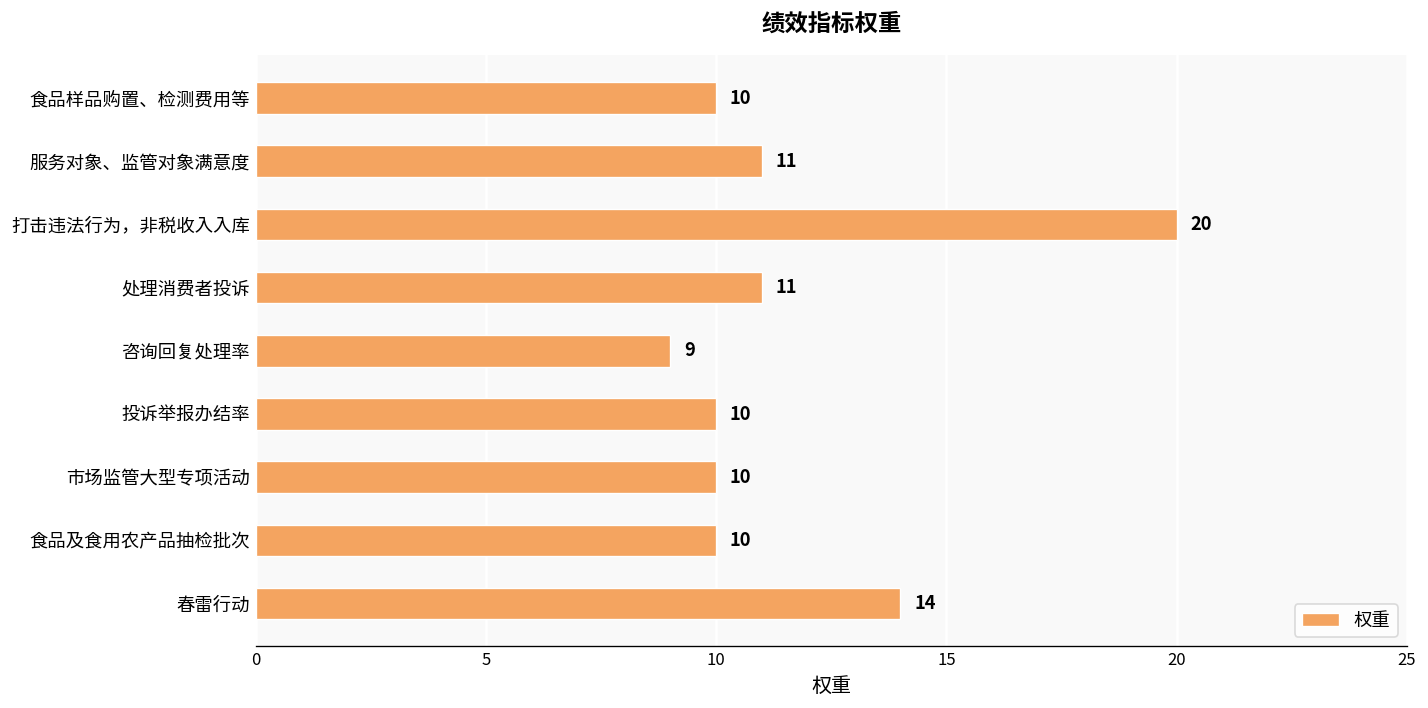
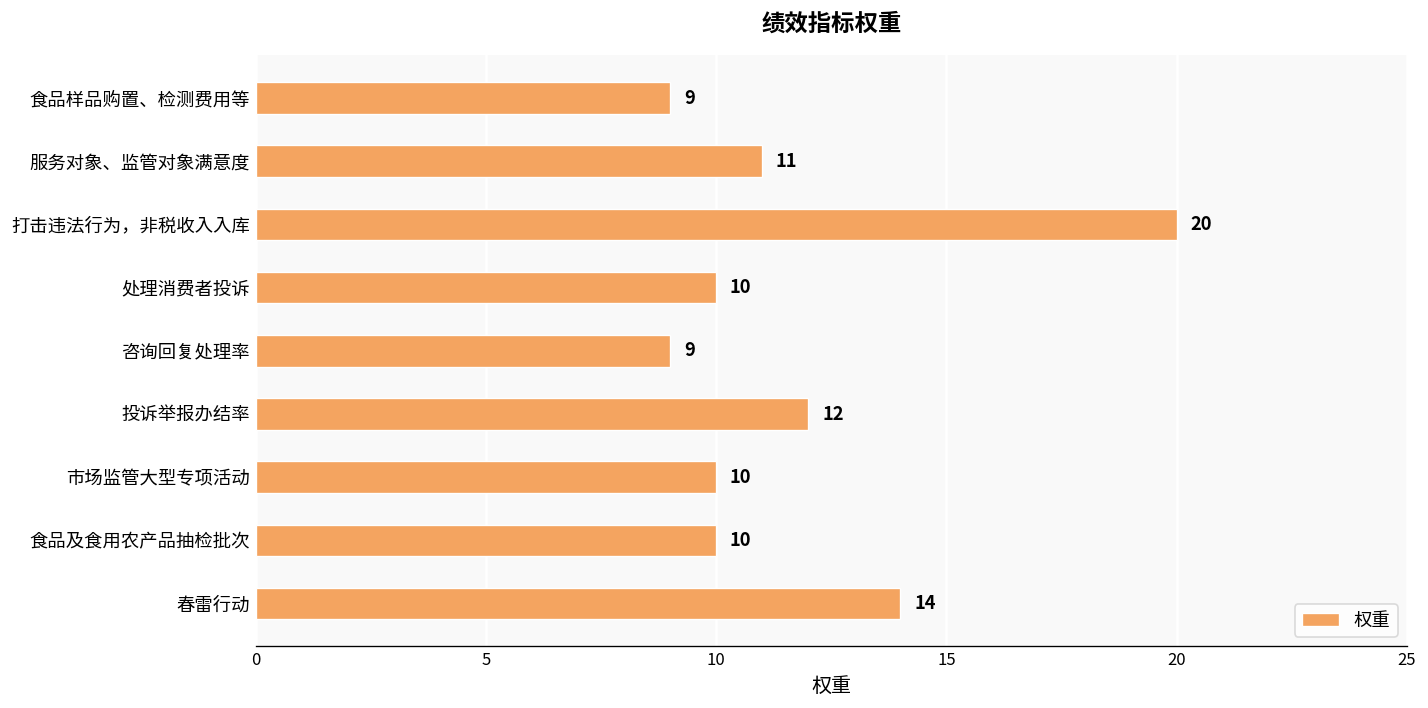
  {
-   "食品样品购置、检测费用等": 10,
+   "食品样品购置、检测费用等": 9,
    "服务对象、监管对象满意度": 11,
    "打击违法行为，非税收入入库": 20,
-   "处理消费者投诉": 11,
+   "处理消费者投诉": 10,
    "咨询回复处理率": 9,
-   "投诉举报办结率": 10,
+   "投诉举报办结率": 12,
    "市场监管大型专项活动": 10,
    "食品及食用农产品抽检批次": 10,
    "春雷行动": 14
  }
